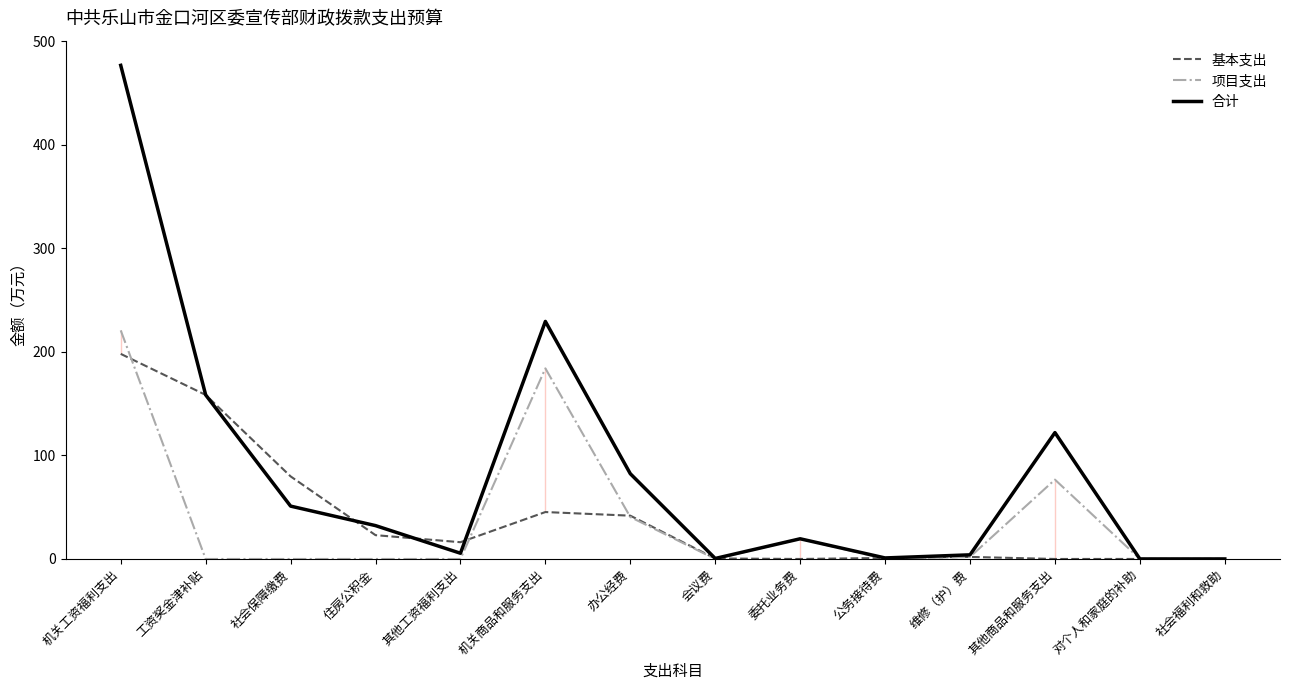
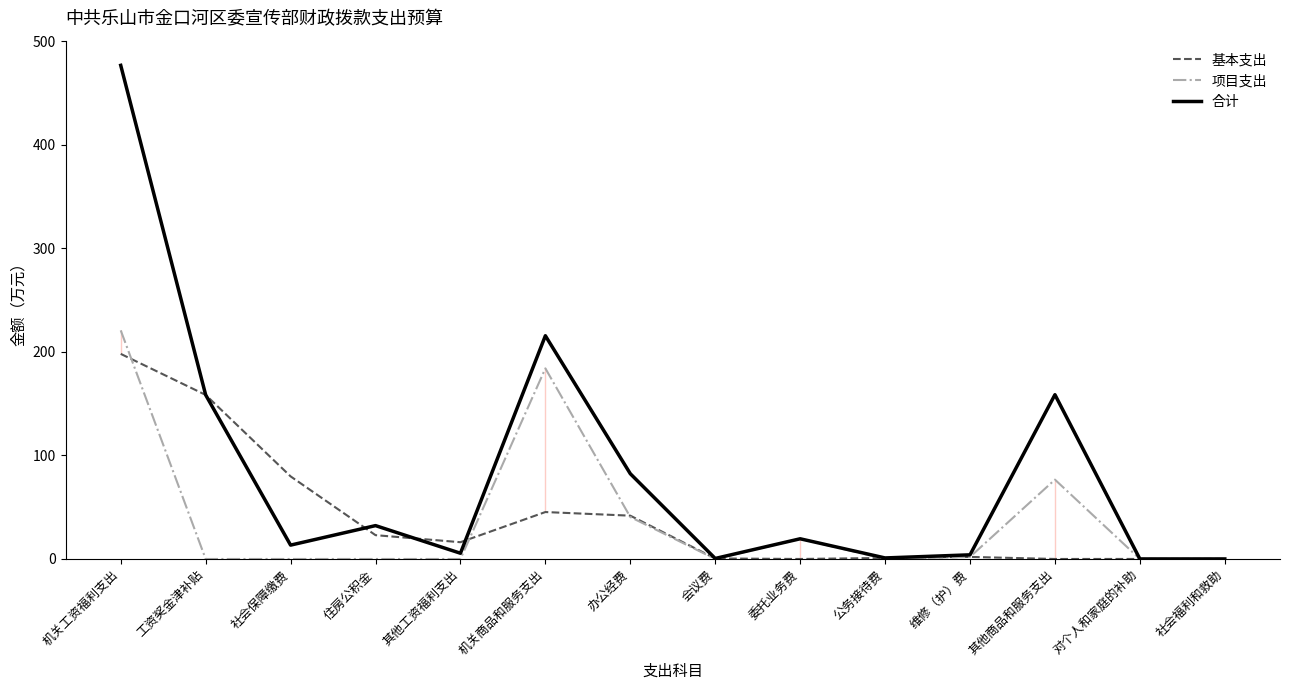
  {
    "基本支出": {
      "机关工资福利支出": 198,
      "社会保障缴费": 80,
      "住房公积金": 23,
      "其他工资福利支出": 16,
      "机关商品和服务支出": 45,
      "委托业务费": 0,
      "其他商品和服务支出": 0
    },
    "项目支出": {
      "机关工资福利支出": 221,
      "工资奖金津补贴": 0,
      "社会保障缴费": 0,
      "住房公积金": 0,
      "其他工资福利支出": 0,
      "机关商品和服务支出": 184,
      "其他商品和服务支出": 77
    },
    "合计": {
      "机关工资福利支出": 477,
-     "社会保障缴费": 51,
+     "社会保障缴费": 13,
      "住房公积金": 32,
      "其他工资福利支出": 6,
-     "机关商品和服务支出": 229,
+     "机关商品和服务支出": 216,
      "办公经费": 82,
-     "其他商品和服务支出": 122
+     "其他商品和服务支出": 159
    }
  }
